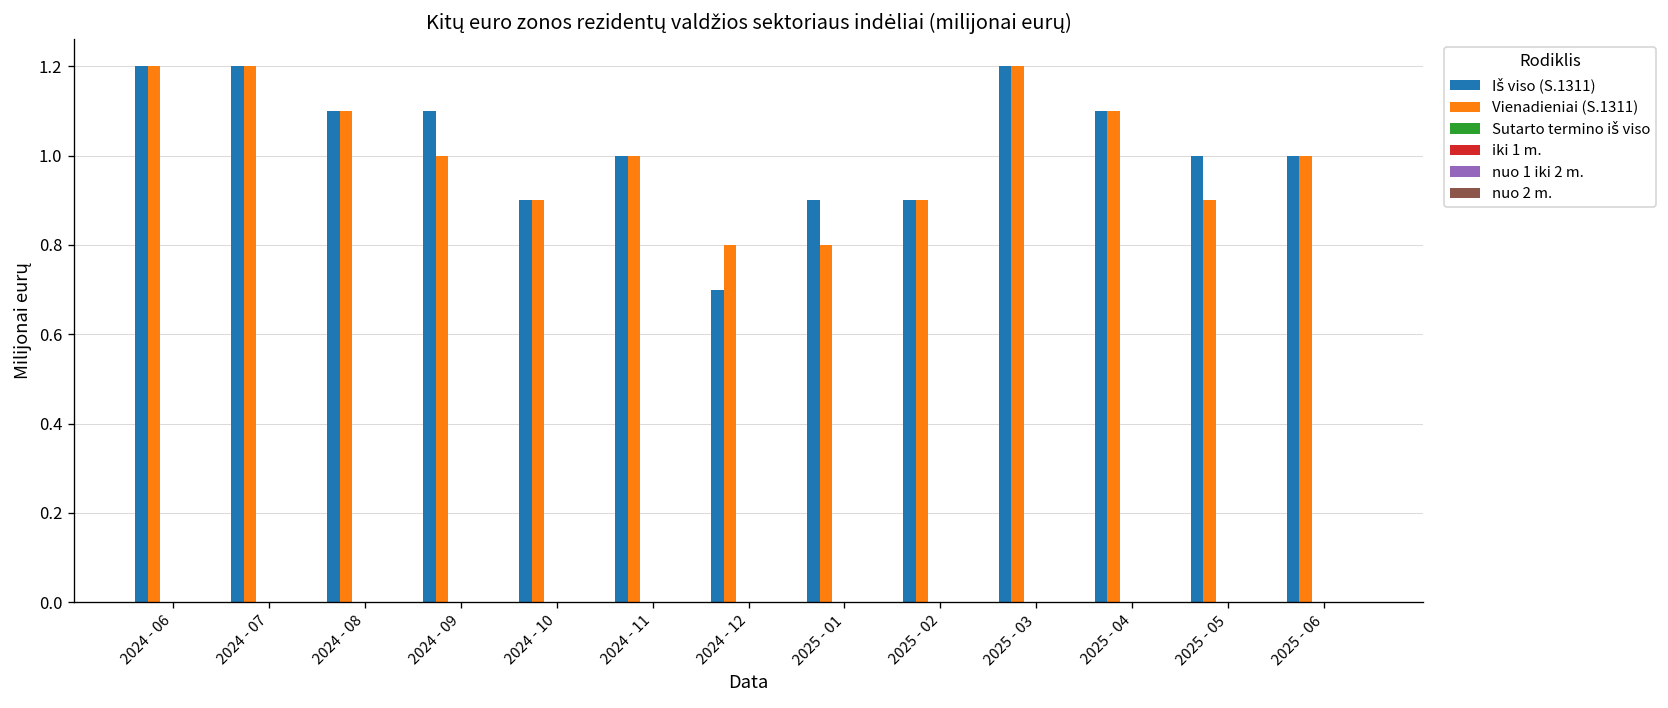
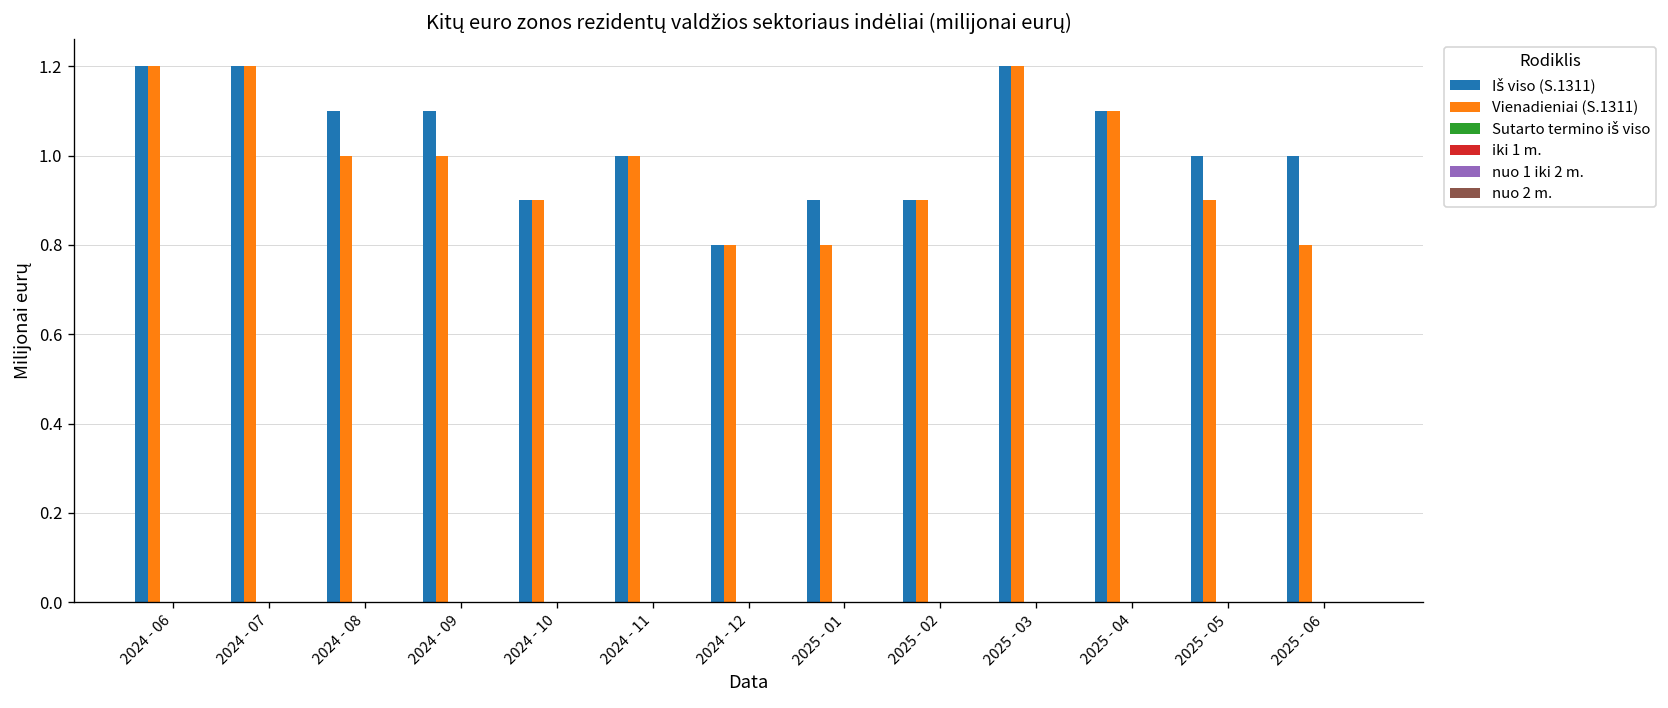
  {
    "Iš viso (S.1311)": {
      "2024 - 06": 1.2,
      "2024 - 07": 1.2,
      "2024 - 08": 1.1,
      "2024 - 09": 1.1,
      "2024 - 10": 0.9,
      "2024 - 11": 1.0,
-     "2024 - 12": 0.7,
+     "2024 - 12": 0.8,
      "2025 - 01": 0.9,
      "2025 - 02": 0.9,
      "2025 - 03": 1.2,
      "2025 - 04": 1.1,
      "2025 - 05": 1.0,
      "2025 - 06": 1.0
    },
    "Vienadieniai (S.1311)": {
      "2024 - 06": 1.2,
      "2024 - 07": 1.2,
-     "2024 - 08": 1.1,
+     "2024 - 08": 1.0,
      "2024 - 09": 1.0,
      "2024 - 10": 0.9,
      "2024 - 11": 1.0,
      "2024 - 12": 0.8,
      "2025 - 01": 0.8,
      "2025 - 02": 0.9,
      "2025 - 03": 1.2,
      "2025 - 04": 1.1,
      "2025 - 05": 0.9,
-     "2025 - 06": 1.0
+     "2025 - 06": 0.8
    },
    "Sutarto termino iš viso": {
      "2024 - 06": 0.0,
      "2024 - 07": 0.0,
      "2024 - 08": 0.0,
      "2024 - 09": 0.0,
      "2024 - 10": 0.0,
      "2024 - 11": 0.0,
      "2024 - 12": 0.0,
      "2025 - 01": 0.0,
      "2025 - 02": 0.0,
      "2025 - 03": 0.0,
      "2025 - 04": 0.0,
      "2025 - 05": 0.0,
      "2025 - 06": 0.0
    },
    "iki 1 m.": {
      "2024 - 06": 0.0,
      "2024 - 07": 0.0,
      "2024 - 08": 0.0,
      "2024 - 09": 0.0,
      "2024 - 10": 0.0,
      "2024 - 11": 0.0,
      "2024 - 12": 0.0,
      "2025 - 01": 0.0,
      "2025 - 02": 0.0,
      "2025 - 03": 0.0,
      "2025 - 04": 0.0,
      "2025 - 05": 0.0,
      "2025 - 06": 0.0
    },
    "nuo 1 iki 2 m.": {
      "2024 - 06": 0.0,
      "2024 - 07": 0.0,
      "2024 - 08": 0.0,
      "2024 - 09": 0.0,
      "2024 - 10": 0.0,
      "2024 - 11": 0.0,
      "2024 - 12": 0.0,
      "2025 - 01": 0.0,
      "2025 - 02": 0.0,
      "2025 - 03": 0.0,
      "2025 - 04": 0.0,
      "2025 - 05": 0.0,
      "2025 - 06": 0.0
    },
    "nuo 2 m.": {
      "2024 - 06": 0.0,
      "2024 - 07": 0.0,
      "2024 - 08": 0.0,
      "2024 - 09": 0.0,
      "2024 - 10": 0.0,
      "2024 - 11": 0.0,
      "2024 - 12": 0.0,
      "2025 - 01": 0.0,
      "2025 - 02": 0.0,
      "2025 - 03": 0.0,
      "2025 - 04": 0.0,
      "2025 - 05": 0.0,
      "2025 - 06": 0.0
    }
  }
